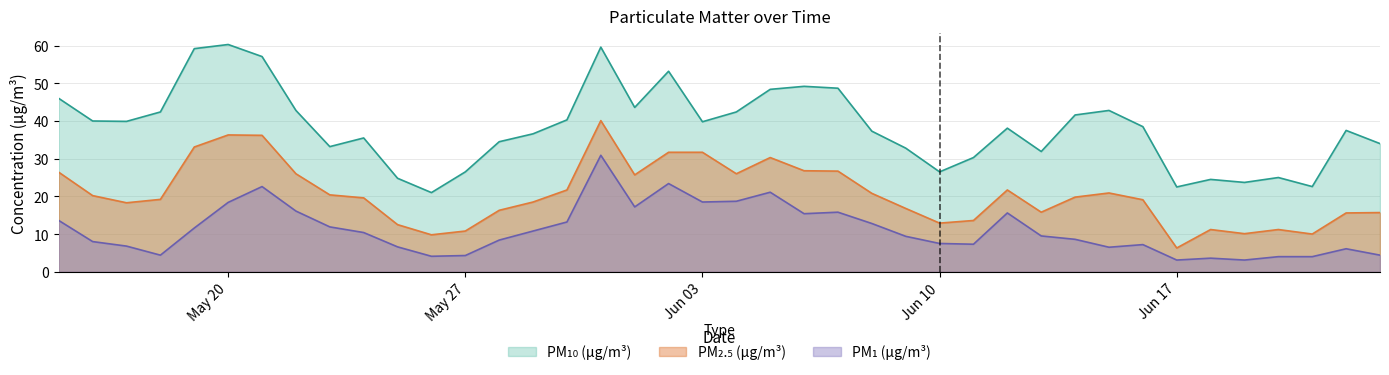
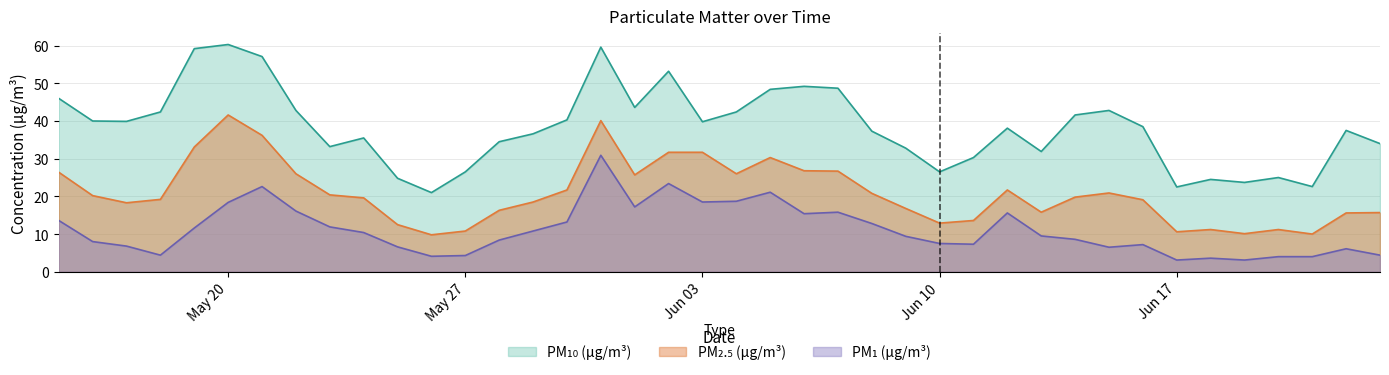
  {
    "PM₂.₅ (μg/m³)": {
-     "May 20": 36,
+     "May 20": 42,
      "May 27": 11,
      "Jun 03": 32,
      "Jun 10": 13,
-     "Jun 17": 6
+     "Jun 17": 11
    }
  }
